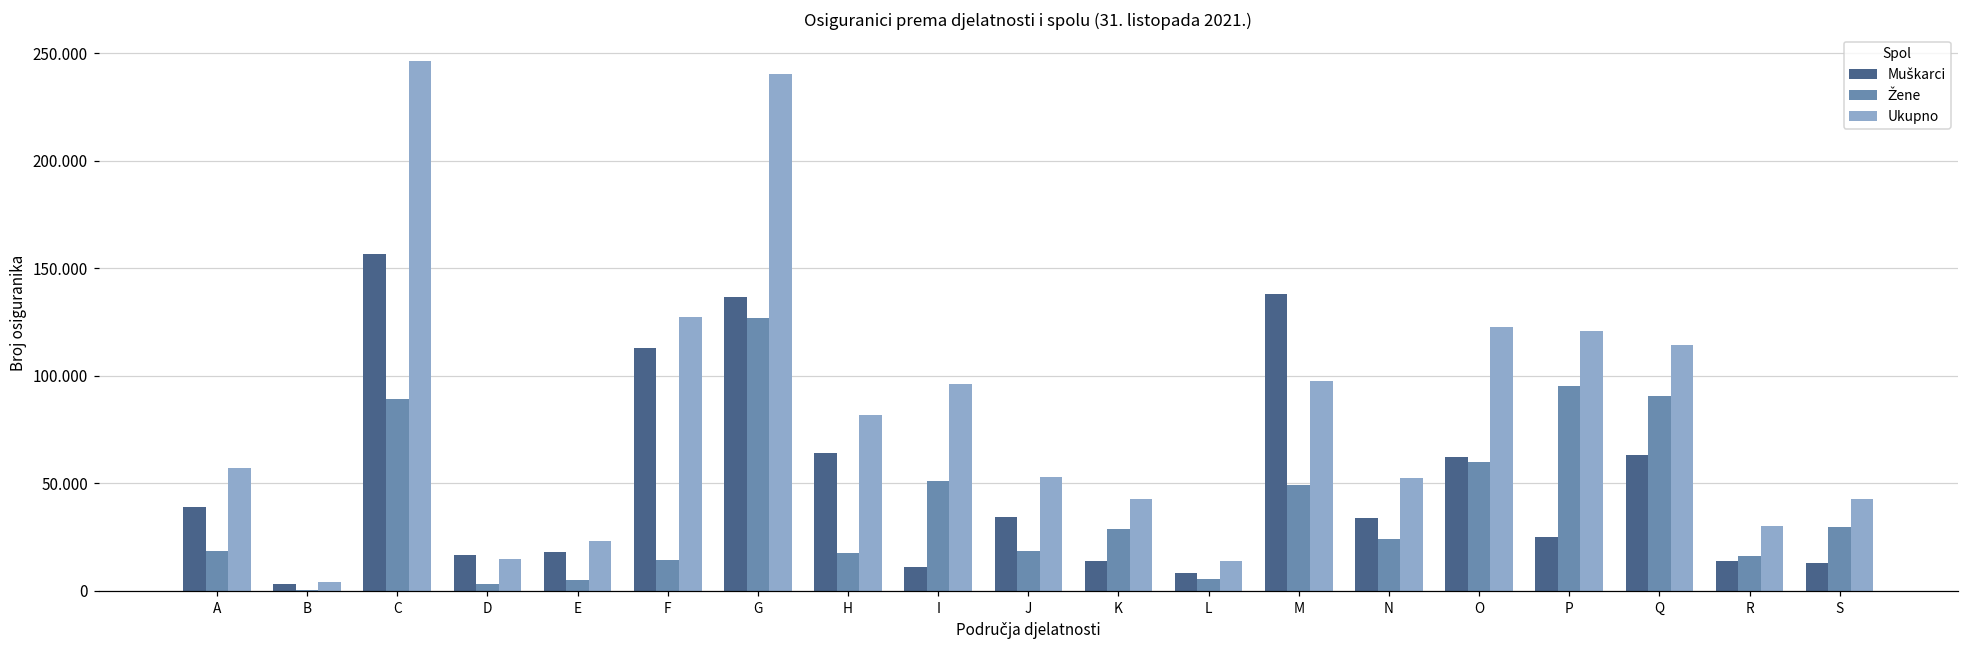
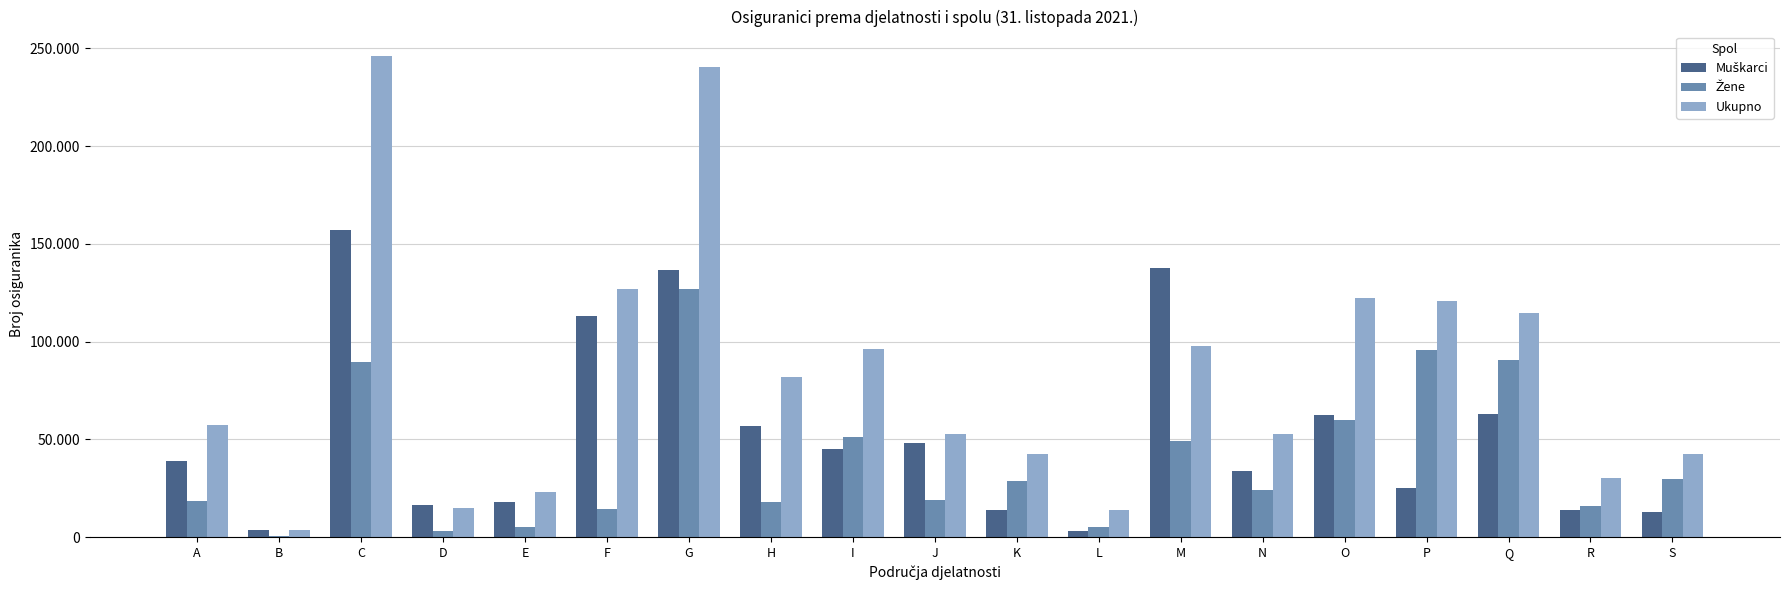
  {
    "Muškarci": {
      "A": 39,
      "B": 3,
      "C": 157,
      "D": 17,
      "E": 18,
      "F": 113,
      "G": 137,
-     "H": 64,
-     "I": 11,
-     "J": 34,
+     "H": 57,
+     "I": 45,
+     "J": 48,
      "K": 14,
-     "L": 8,
+     "L": 3,
      "M": 138,
      "N": 34,
      "O": 62,
      "P": 25,
      "Q": 63,
      "R": 14,
      "S": 13
    }
  }
